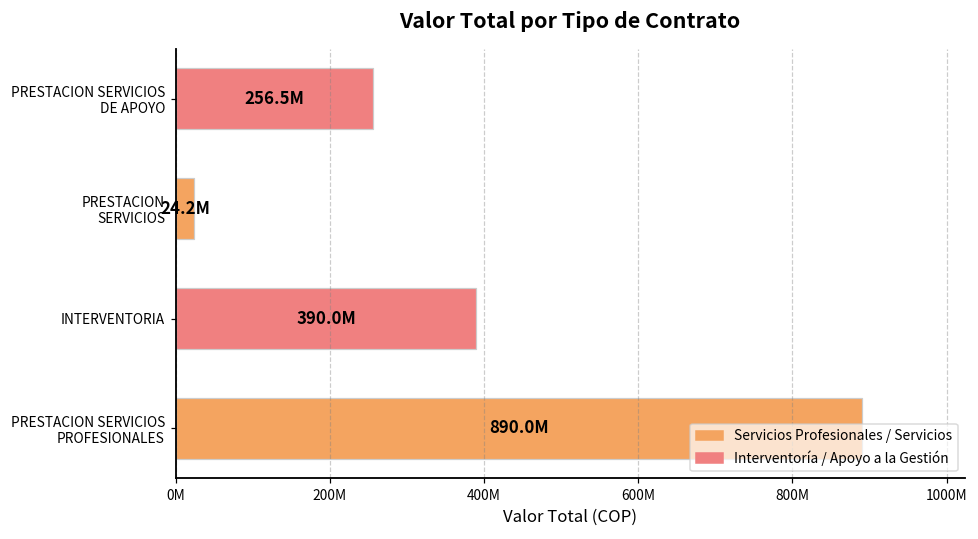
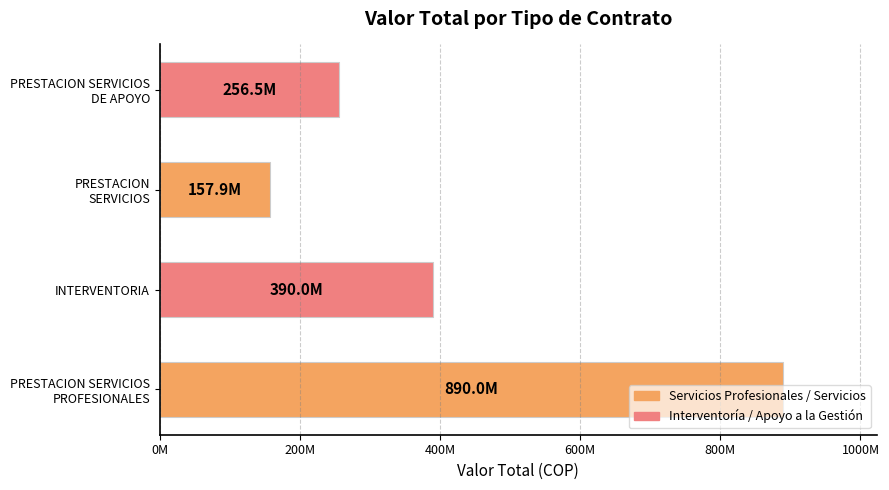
  {
    "PRESTACION SERVICIOS DE APOYO": "256.5M",
-   "PRESTACION SERVICIOS": "24.2M",
+   "PRESTACION SERVICIOS": "157.9M",
    "INTERVENTORIA": "390.0M"
  }
